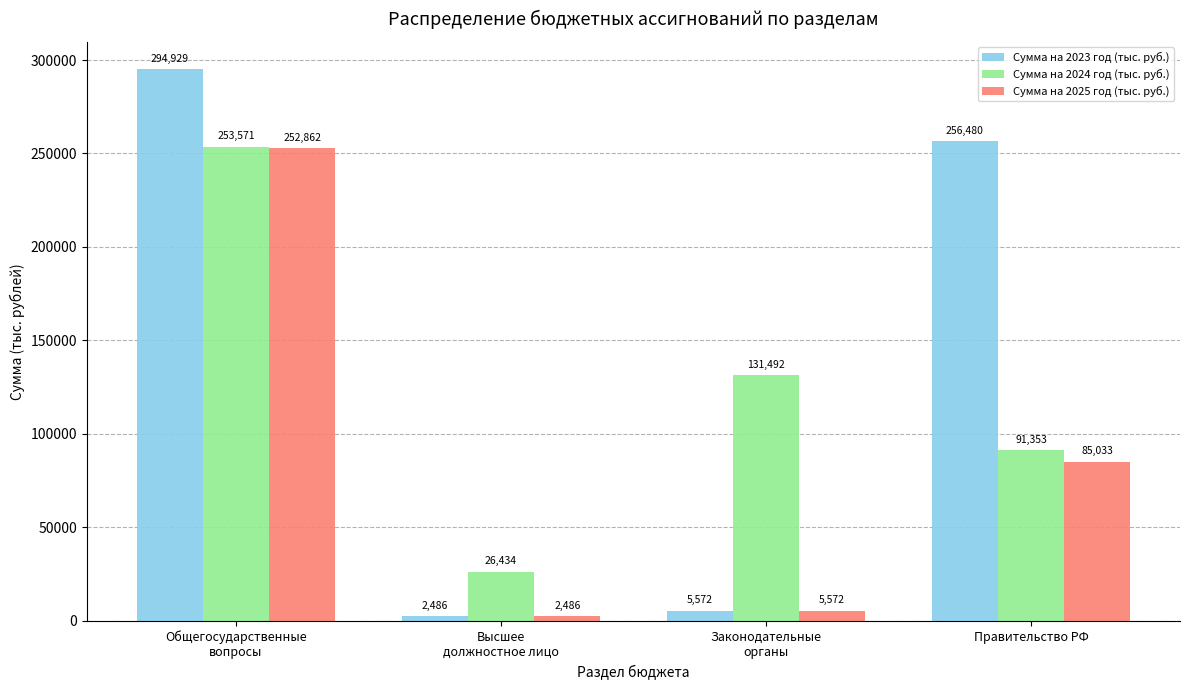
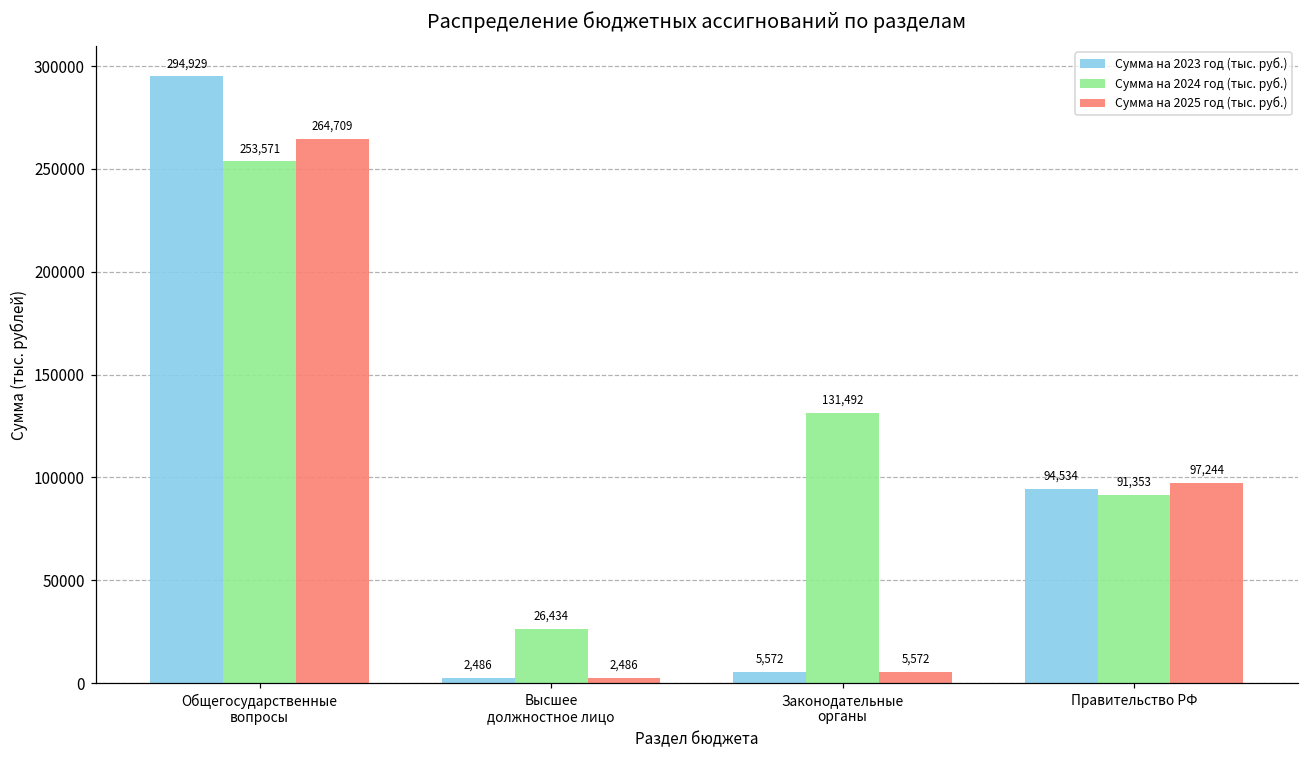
  {
    "Сумма на 2023 год (тыс. руб.)": {
      "Общегосударственные вопросы": "294,929",
      "Высшее должностное лицо": "2,486",
      "Законодательные органы": "5,572",
-     "Правительство РФ": "256,480"
+     "Правительство РФ": "94,534"
    },
    "Сумма на 2024 год (тыс. руб.)": {
      "Общегосударственные вопросы": "253,571",
      "Высшее должностное лицо": "26,434",
      "Законодательные органы": "131,492",
      "Правительство РФ": "91,353"
    },
    "Сумма на 2025 год (тыс. руб.)": {
-     "Общегосударственные вопросы": "252,862",
+     "Общегосударственные вопросы": "264,709",
      "Высшее должностное лицо": "2,486",
      "Законодательные органы": "5,572",
-     "Правительство РФ": "85,033"
+     "Правительство РФ": "97,244"
    }
  }
